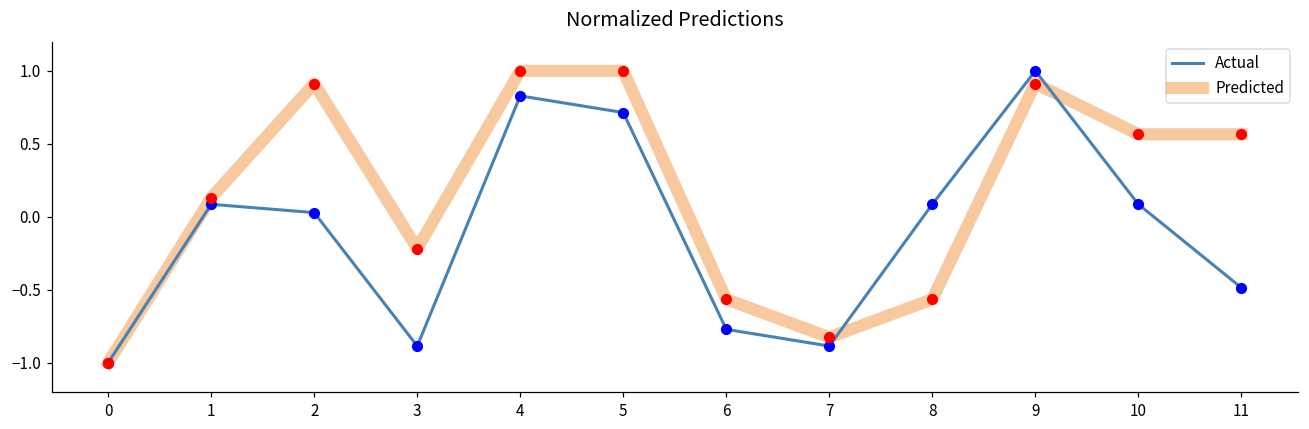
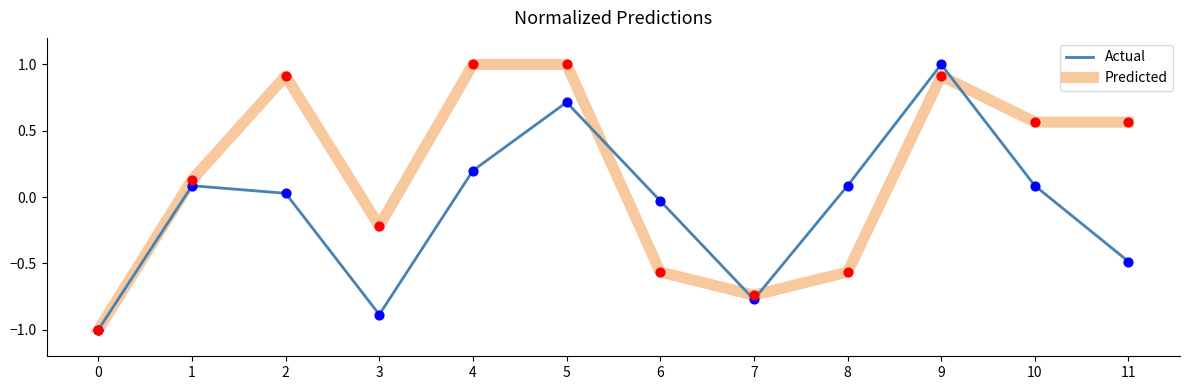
  {
    "Actual": {
      "1": 0.09,
      "2": 0.03,
      "3": -0.89,
-     "4": 0.83,
+     "4": 0.20,
      "5": 0.71,
-     "6": -0.77,
-     "7": -0.89,
+     "6": -0.03,
+     "7": -0.77,
      "8": 0.09,
      "9": 1.00,
      "10": 0.09,
      "11": -0.49
    },
    "Predicted": {
      "1": 0.13,
      "2": 0.91,
      "3": -0.22,
      "4": 1.00,
      "5": 1.00,
      "6": -0.57,
-     "7": -0.83,
+     "7": -0.74,
      "8": -0.57,
      "9": 0.91,
      "10": 0.57,
      "11": 0.57
    }
  }
